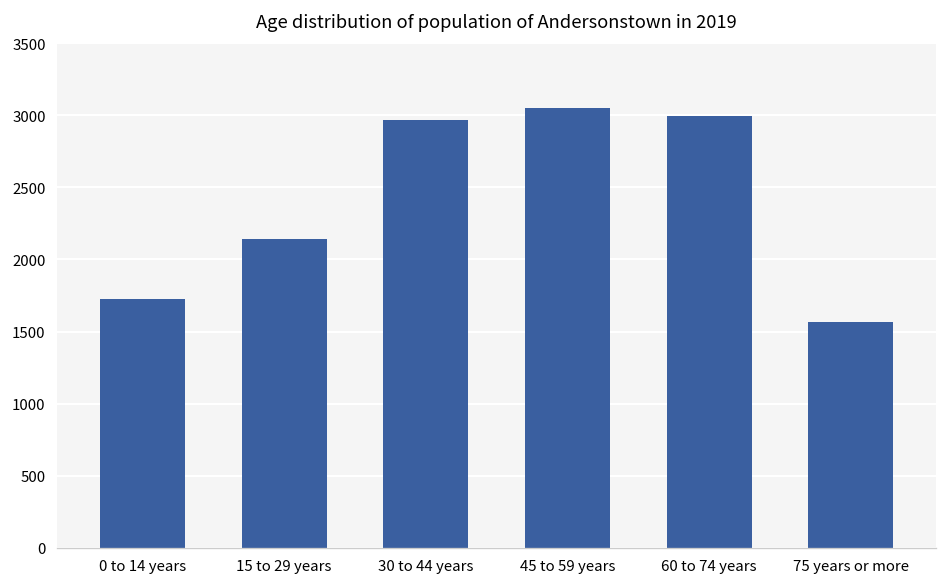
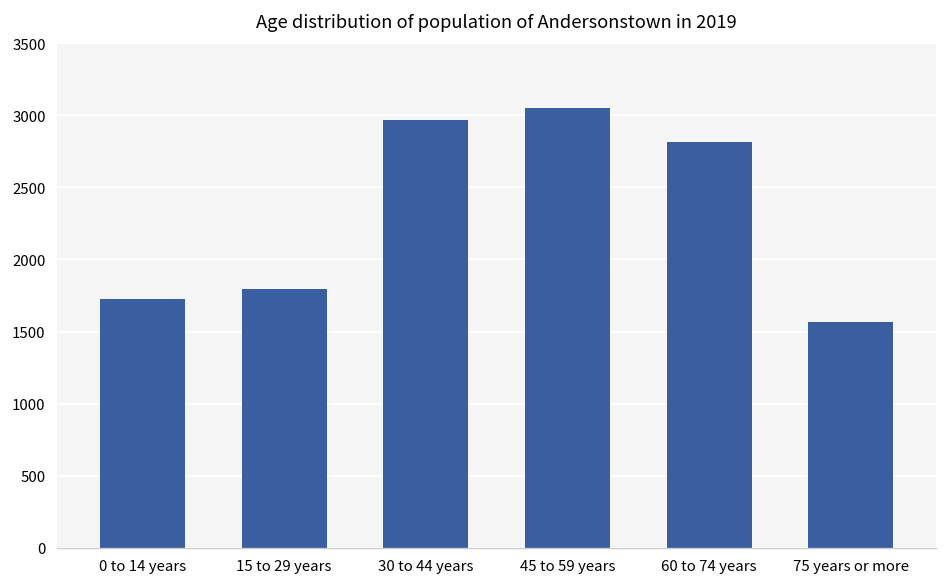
  {
    "0 to 14 years": 1730,
-   "15 to 29 years": 2140,
+   "15 to 29 years": 1800,
    "30 to 44 years": 2970,
    "45 to 59 years": 3050,
-   "60 to 74 years": 3000,
+   "60 to 74 years": 2820,
    "75 years or more": 1570
  }
